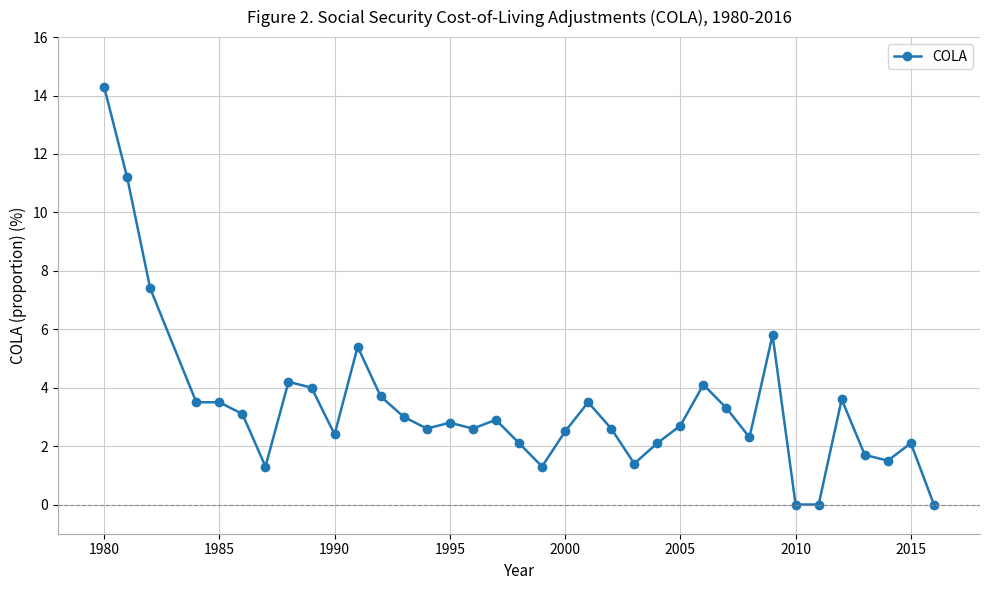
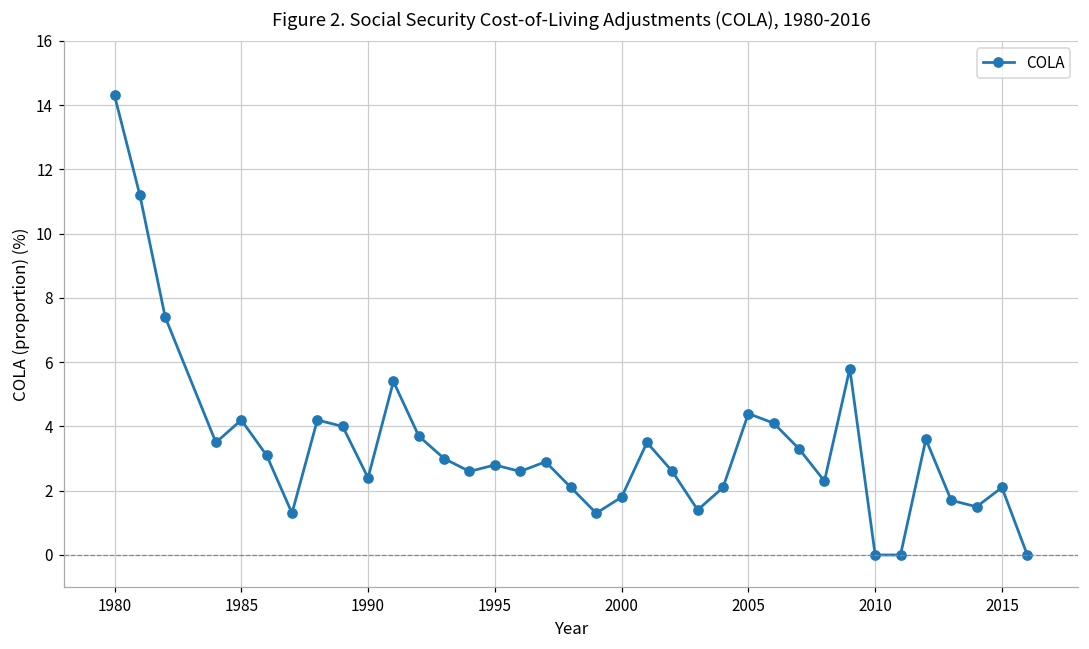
  {
    "1980": 14.3,
-   "1985": 3.5,
+   "1985": 4.2,
    "1990": 2.4,
    "1995": 2.8,
-   "2000": 2.5,
-   "2005": 2.7,
+   "2000": 1.8,
+   "2005": 4.4,
    "2010": 0.0,
    "2015": 2.1
  }
